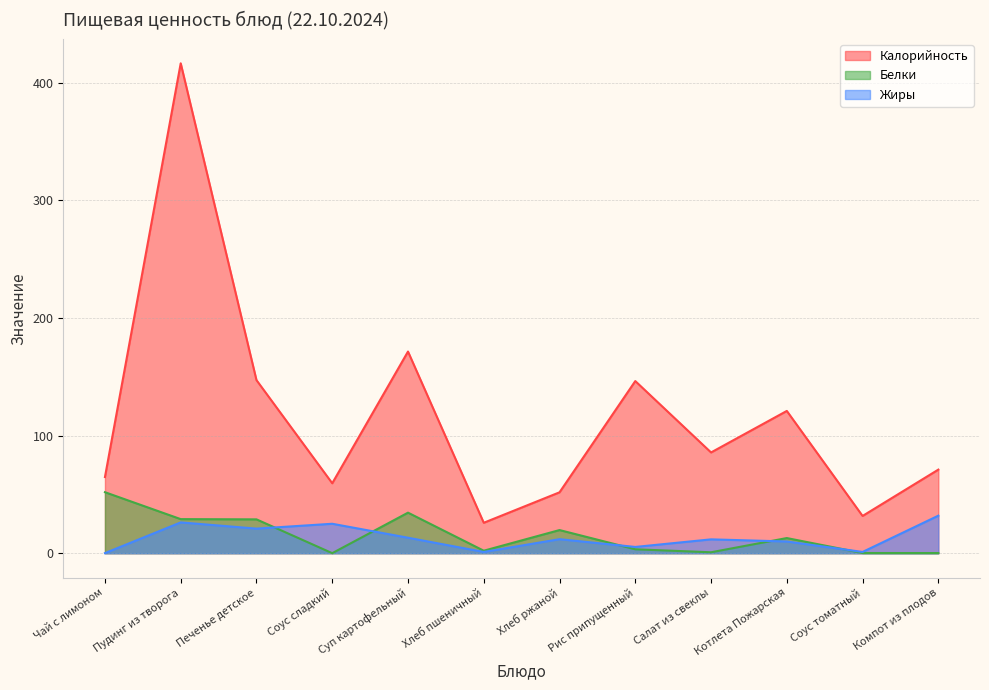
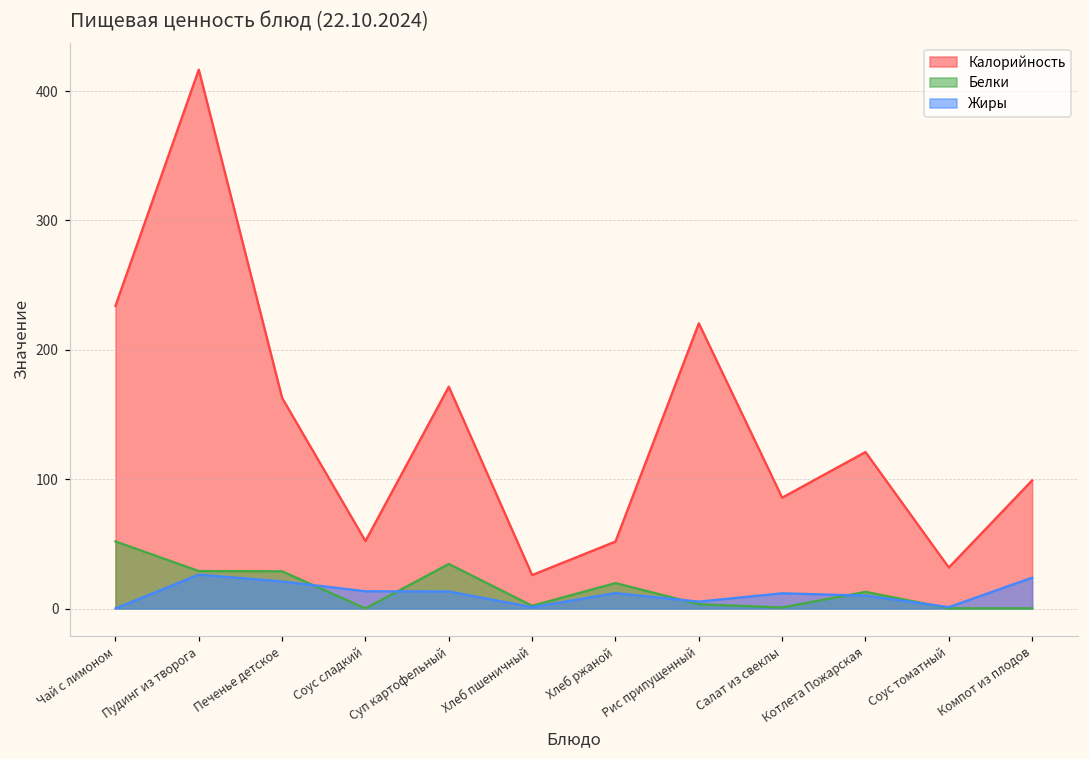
  {
    "Калорийность": {
-     "Чай с лимоном": 65,
+     "Чай с лимоном": 234,
      "Пудинг из творога": 417,
-     "Печенье детское": 147,
-     "Соус сладкий": 60,
+     "Печенье детское": 163,
+     "Соус сладкий": 52,
      "Суп картофельный": 172,
      "Хлеб пшеничный": 26,
      "Хлеб ржаной": 52,
-     "Рис припущенный": 146,
+     "Рис припущенный": 221,
      "Салат из свеклы": 86,
      "Котлета Пожарская": 121,
      "Соус томатный": 32,
-     "Компот из плодов": 71
+     "Компот из плодов": 99
    },
    "Белки": {
      "Чай с лимоном": 52,
      "Пудинг из творога": 29,
      "Печенье детское": 29,
      "Соус сладкий": 0,
      "Суп картофельный": 35,
      "Хлеб ржаной": 20,
      "Салат из свеклы": 1,
      "Котлета Пожарская": 13,
      "Компот из плодов": 0
    },
    "Жиры": {
      "Чай с лимоном": 0,
      "Пудинг из творога": 26,
      "Печенье детское": 21,
-     "Соус сладкий": 25,
+     "Соус сладкий": 13,
      "Суп картофельный": 13,
      "Хлеб ржаной": 12,
      "Салат из свеклы": 12,
      "Котлета Пожарская": 10,
-     "Компот из плодов": 32
+     "Компот из плодов": 24
    }
  }
